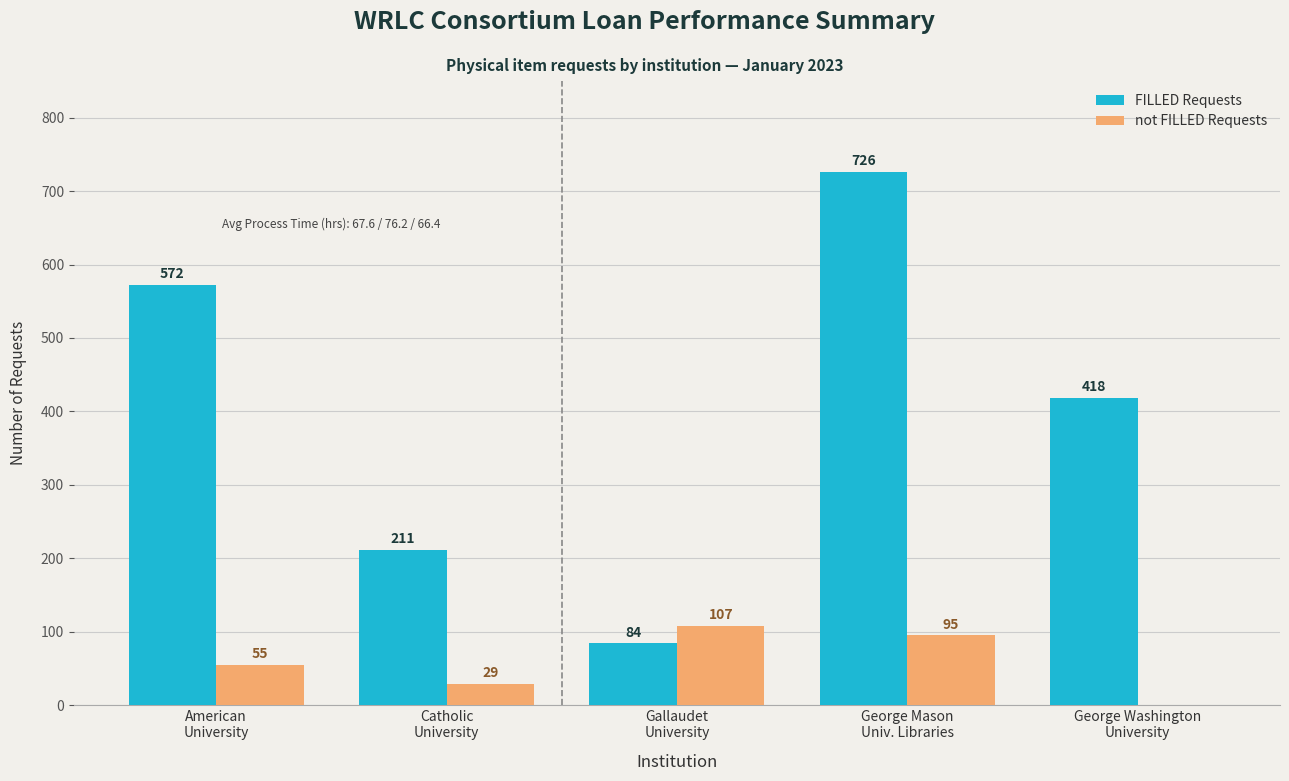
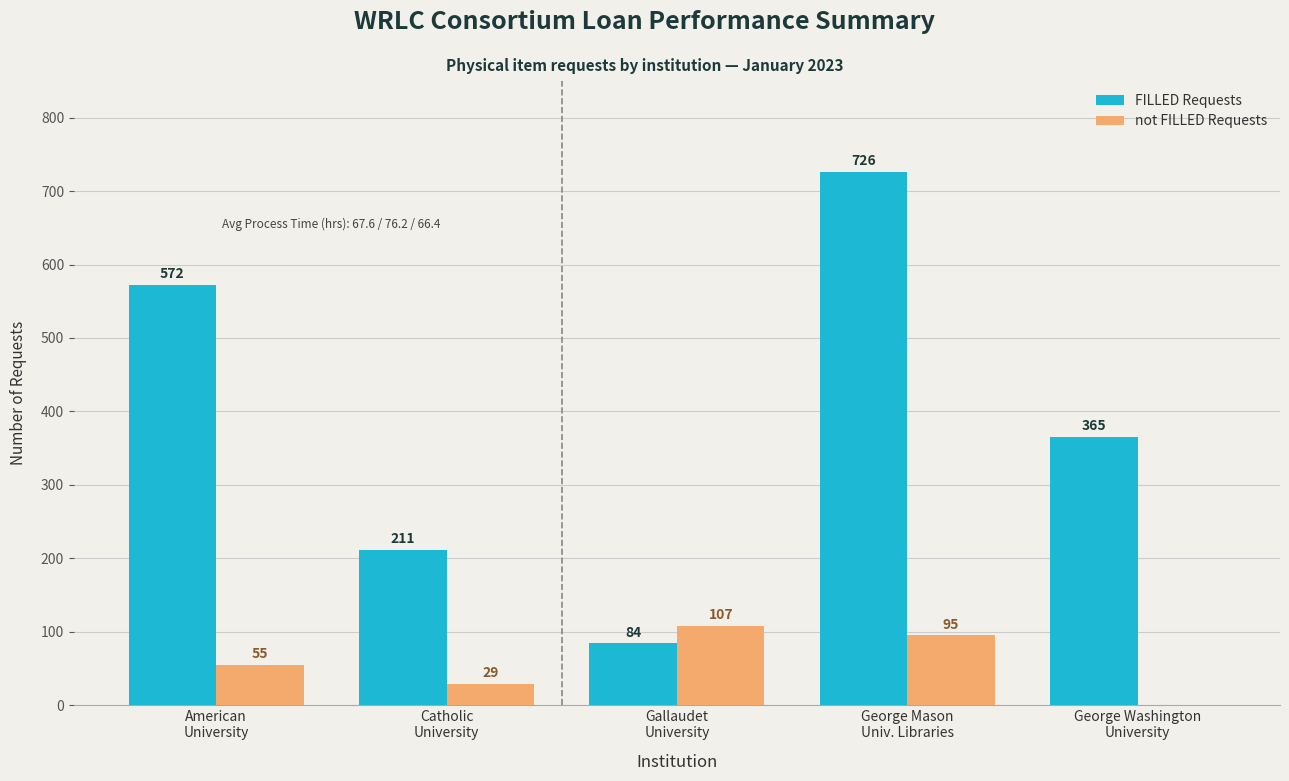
  {
    "FILLED Requests": {
      "American University": 572,
      "Catholic University": 211,
      "Gallaudet University": 84,
      "George Mason Univ. Libraries": 726,
-     "George Washington University": 418
+     "George Washington University": 365
    },
    "not FILLED Requests": {
      "American University": 55,
      "Catholic University": 29,
      "George Mason Univ. Libraries": 95
    }
  }
